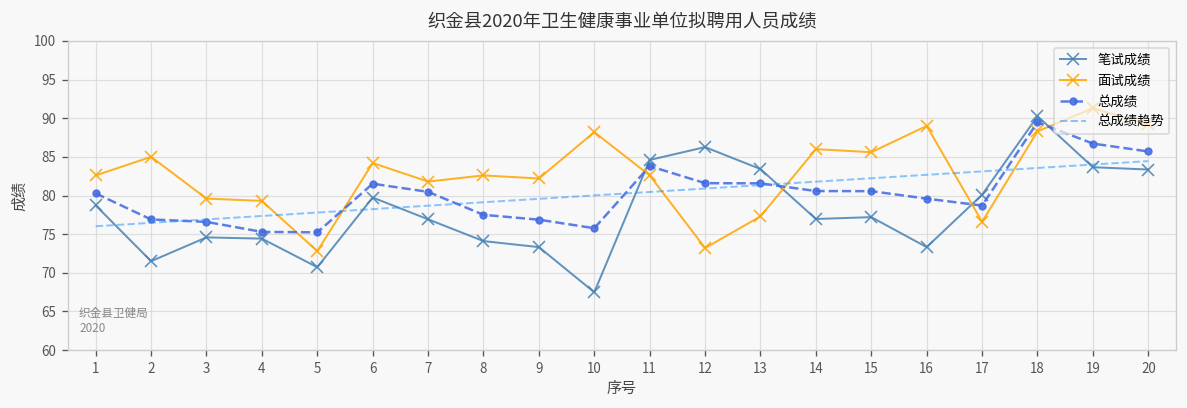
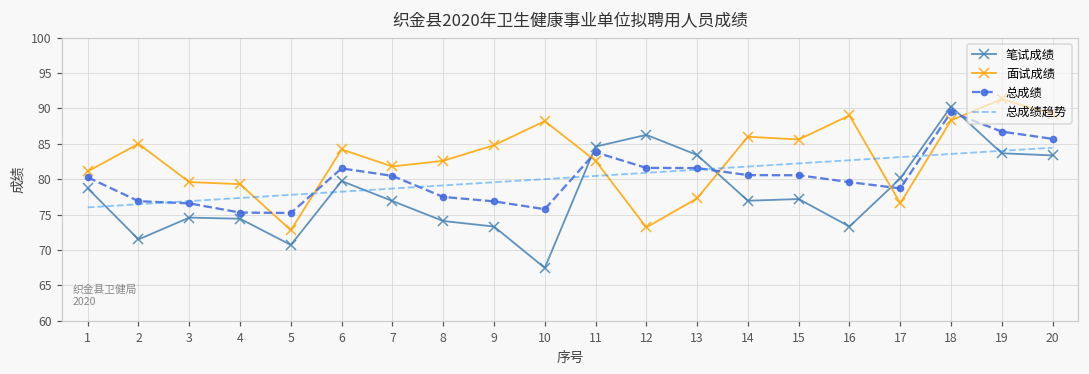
  {
    "面试成绩": {
-     "1": 83,
+     "1": 81,
      "2": 85,
      "3": 80,
      "4": 79,
      "5": 73,
      "6": 84,
      "7": 82,
      "8": 83,
-     "9": 82,
+     "9": 85,
      "10": 88,
      "11": 83,
      "12": 73,
      "13": 77,
      "14": 86,
      "15": 86,
      "16": 89,
      "17": 77,
      "18": 88
    },
    "总成绩趋势": {
      "1": 76,
      "2": 76,
      "4": 77,
      "5": 78,
      "6": 78,
      "7": 79,
      "8": 79,
      "9": 80,
      "10": 80,
      "11": 80,
      "12": 81,
      "14": 82,
      "15": 82,
      "16": 83,
      "17": 83,
      "18": 84,
      "20": 84
    }
  }
